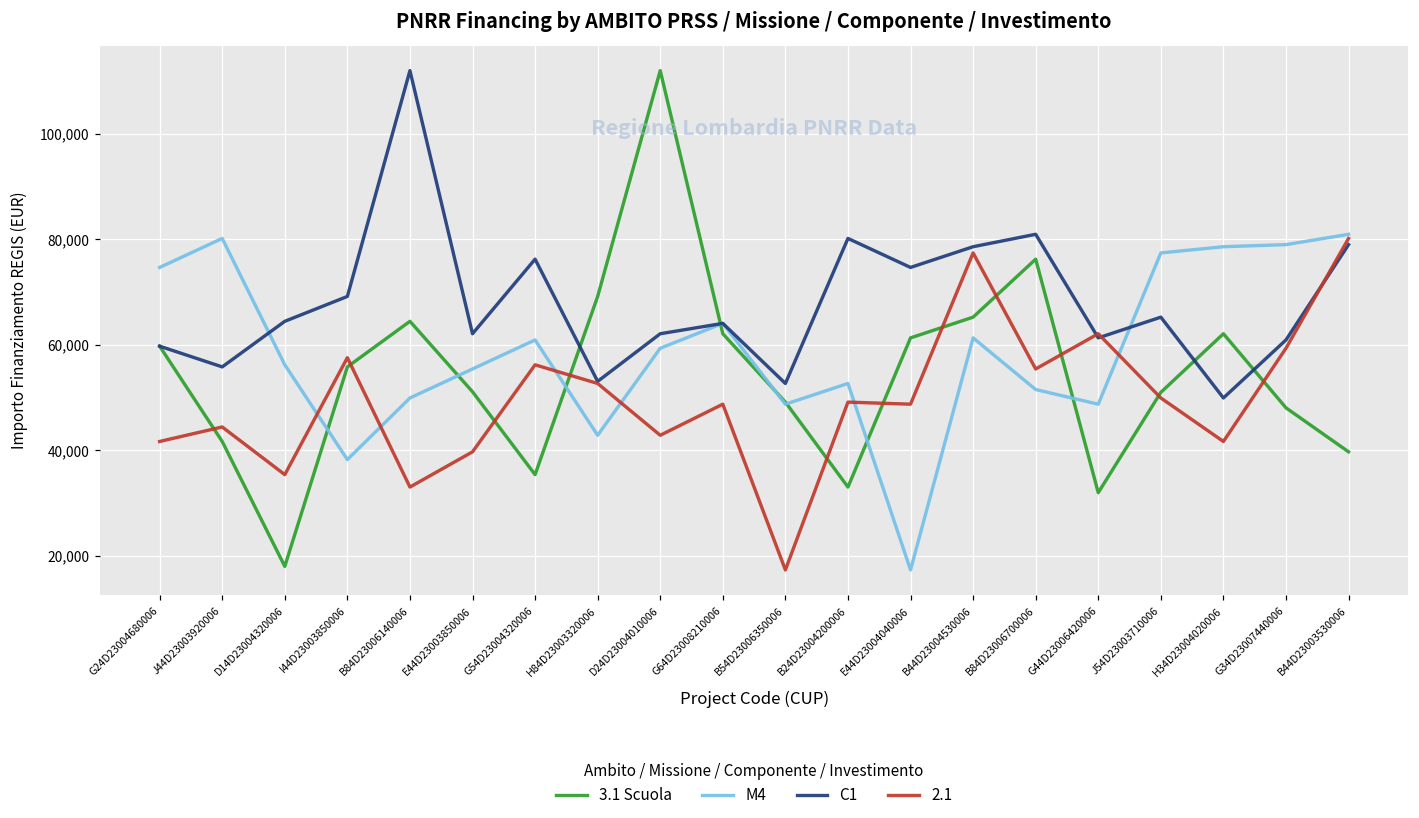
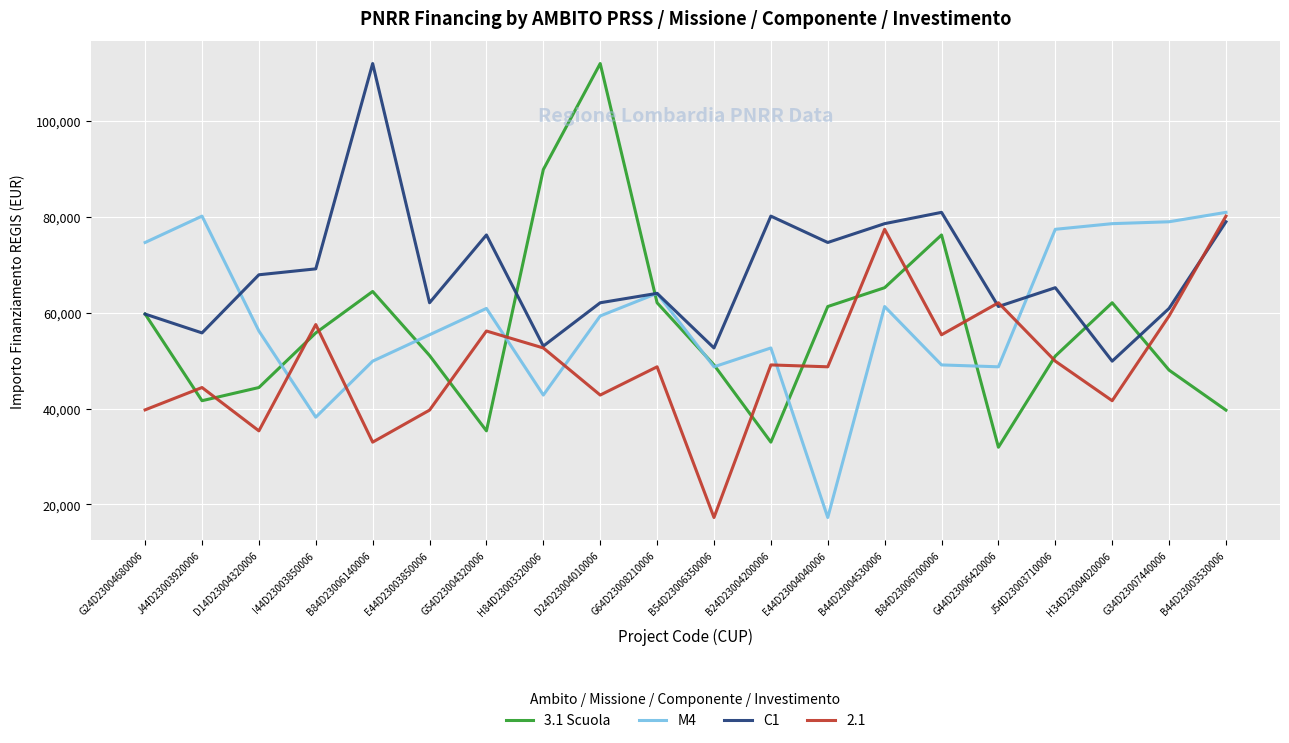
  {
    "3.1 Scuola": {
      "J44D23003920006": "42,000",
-     "D14D23004320006": "18,000",
+     "D14D23004320006": "44,000",
      "I44D23003850006": "56,000",
      "B84D23006140006": "64,000",
      "E44D23003850006": "51,000",
      "G54D23004320006": "35,000",
-     "H84D23003320006": "69,000",
+     "H84D23003320006": "90,000",
      "D24D23004010006": "112,000",
      "G64D23008210006": "62,000",
      "B24D23004200006": "33,000",
      "E44D23004040006": "61,000",
      "B44D23004530006": "65,000",
      "B84D23006700006": "76,000",
      "G44D23006420006": "32,000",
      "J54D23003710006": "51,000",
      "H34D23004020006": "62,000",
      "G34D23007440006": "48,000",
      "B44D23003530006": "40,000"
    },
    "M4": {
      "G24D23004680006": "75,000",
      "J44D23003920006": "80,000",
      "D14D23004320006": "56,000",
      "I44D23003850006": "38,000",
      "B84D23006140006": "50,000",
      "E44D23003850006": "55,000",
      "G54D23004320006": "61,000",
      "H84D23003320006": "43,000",
      "D24D23004010006": "59,000",
      "B24D23004200006": "53,000",
      "E44D23004040006": "17,000",
      "B44D23004530006": "61,000",
-     "B84D23006700006": "51,000",
+     "B84D23006700006": "49,000",
      "G44D23006420006": "49,000",
      "J54D23003710006": "77,000",
      "H34D23004020006": "79,000",
      "G34D23007440006": "79,000",
      "B44D23003530006": "81,000"
    },
    "C1": {
      "J44D23003920006": "56,000",
-     "D14D23004320006": "64,000",
+     "D14D23004320006": "68,000",
      "I44D23003850006": "69,000",
      "B84D23006140006": "112,000",
      "E44D23003850006": "62,000",
      "G54D23004320006": "76,000",
      "D24D23004010006": "62,000",
      "B54D23006350006": "53,000",
      "B24D23004200006": "80,000",
      "E44D23004040006": "75,000",
      "B44D23004530006": "79,000",
      "B84D23006700006": "81,000",
      "G44D23006420006": "61,000",
      "J54D23003710006": "65,000",
      "H34D23004020006": "50,000",
      "G34D23007440006": "61,000",
      "B44D23003530006": "79,000"
    },
    "2.1": {
-     "G24D23004680006": "42,000",
+     "G24D23004680006": "40,000",
      "J44D23003920006": "44,000",
      "D14D23004320006": "35,000",
      "I44D23003850006": "58,000",
      "B84D23006140006": "33,000",
      "E44D23003850006": "40,000",
      "G54D23004320006": "56,000",
      "D24D23004010006": "43,000",
      "G64D23008210006": "49,000",
      "B54D23006350006": "17,000",
      "B24D23004200006": "49,000",
      "E44D23004040006": "49,000",
      "B44D23004530006": "77,000",
      "B84D23006700006": "55,000",
      "G44D23006420006": "62,000",
      "J54D23003710006": "50,000",
      "H34D23004020006": "42,000",
      "G34D23007440006": "59,000",
      "B44D23003530006": "80,000"
    }
  }
